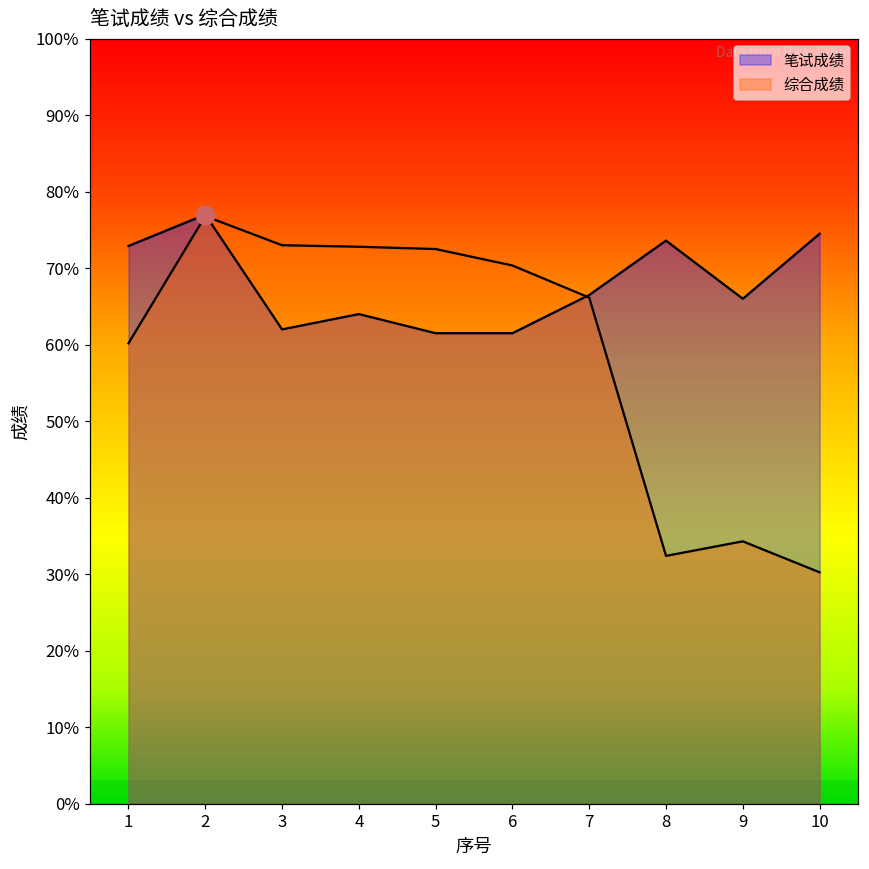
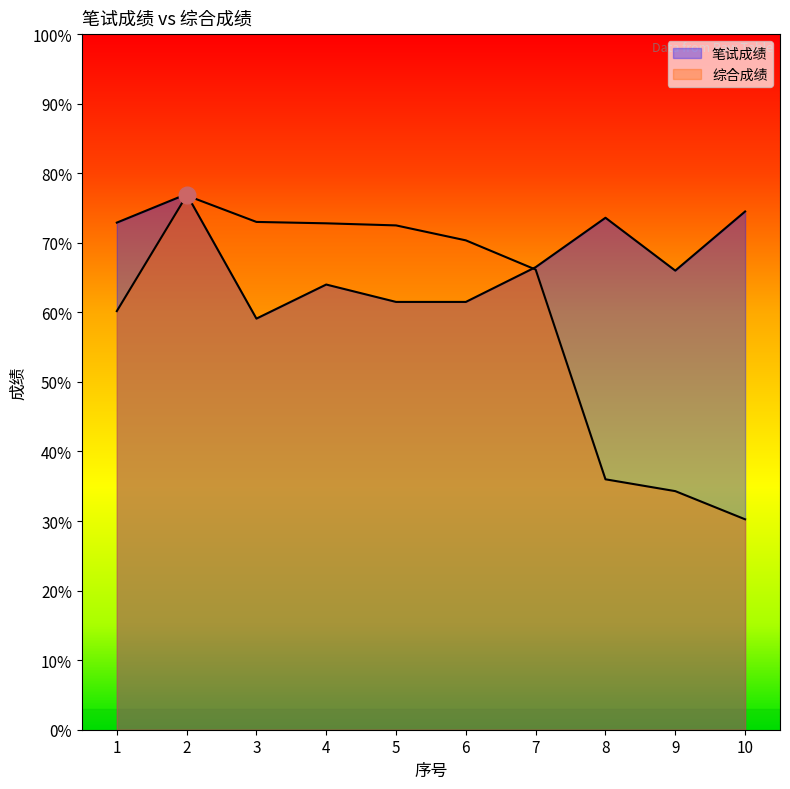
  {
    "笔试成绩": {
      "1": "73%",
-     "3": "62%",
+     "3": "59%",
      "4": "64%",
      "5": "62%",
      "6": "62%",
      "8": "74%",
      "9": "66%",
      "10": "75%"
    },
    "综合成绩": {
      "1": "60%",
      "3": "73%",
      "4": "73%",
      "5": "73%",
      "6": "70%",
-     "8": "32%",
+     "8": "36%",
      "9": "34%",
      "10": "30%"
    }
  }
